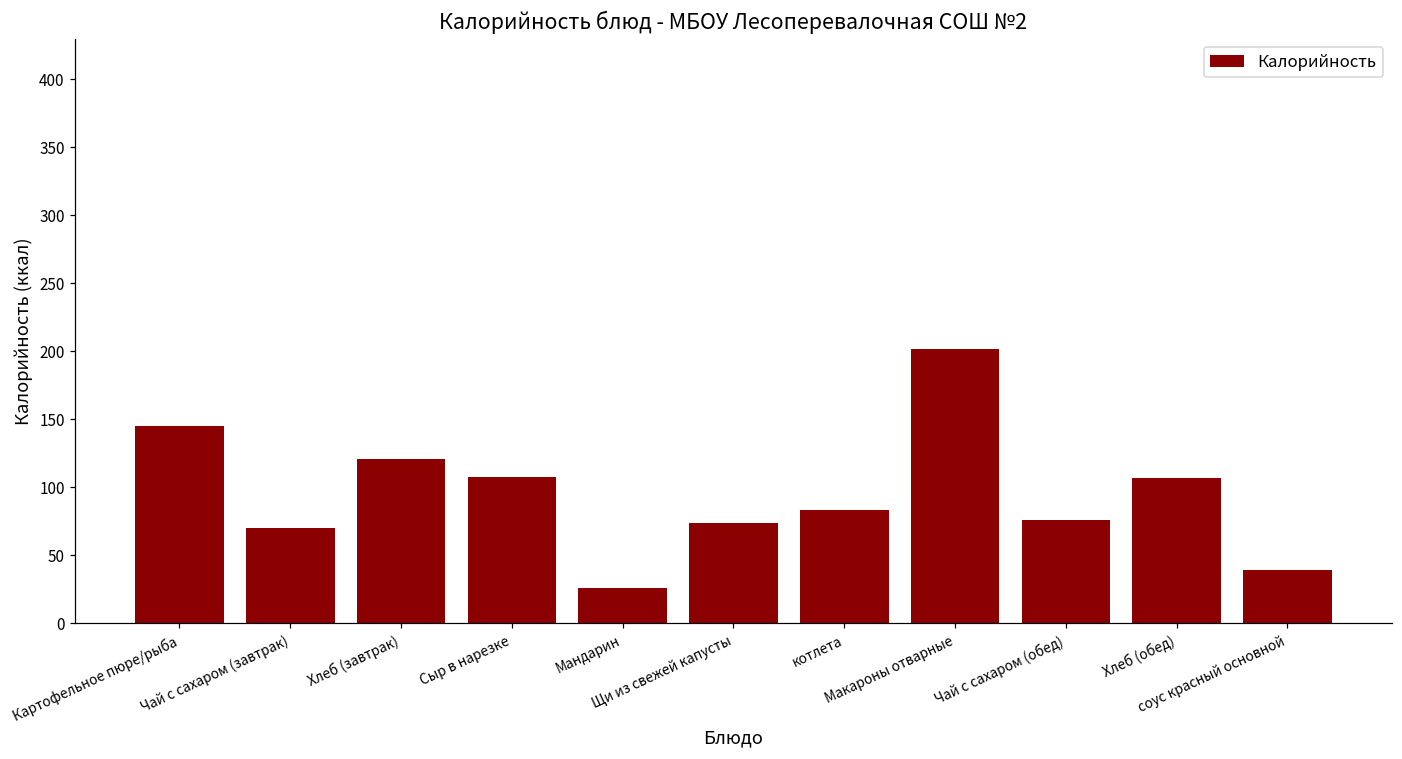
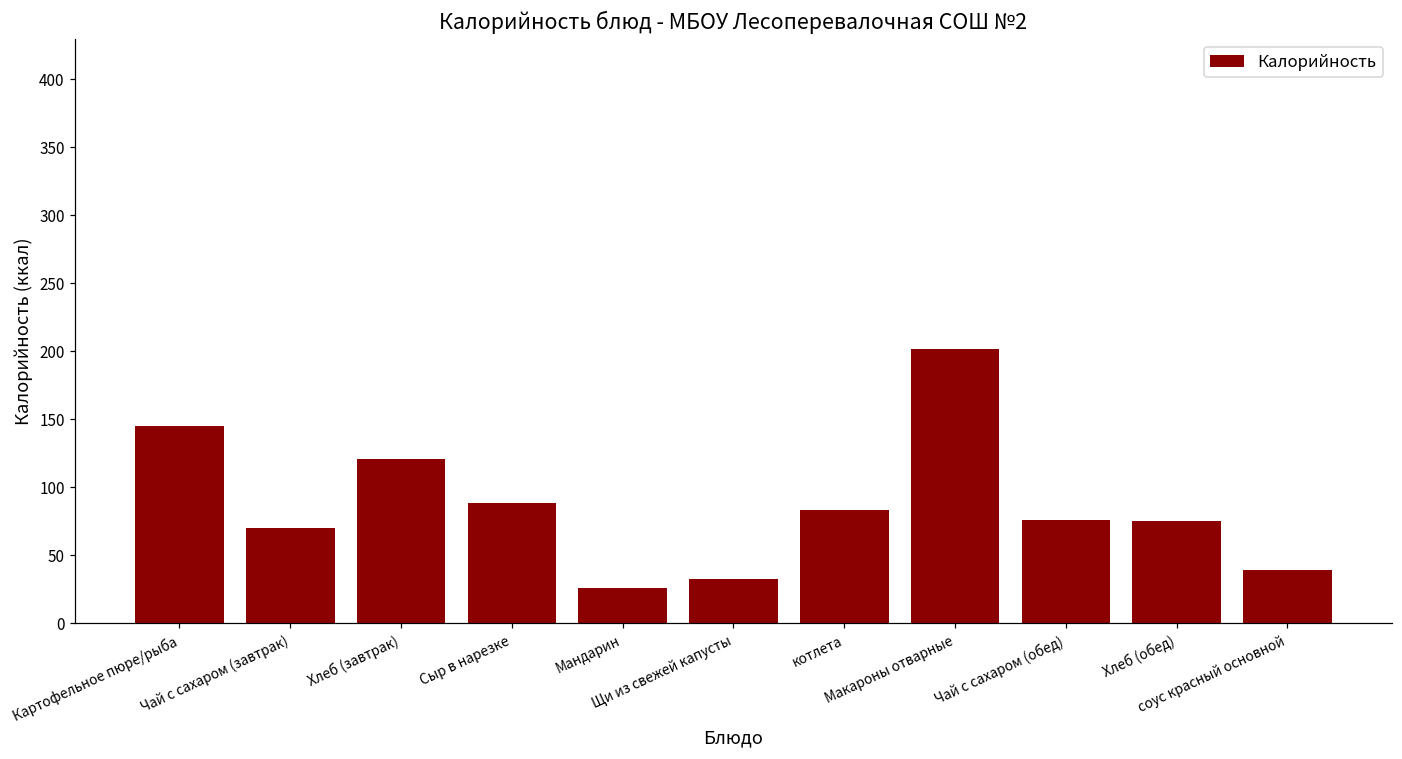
  {
    "Картофельное пюре/рыба": 145,
    "Чай с сахаром (завтрак)": 70,
    "Хлеб (завтрак)": 121,
-   "Сыр в нарезке": 108,
+   "Сыр в нарезке": 89,
    "Мандарин": 26,
-   "Щи из свежей капусты": 74,
+   "Щи из свежей капусты": 33,
    "котлета": 84,
    "Макароны отварные": 202,
    "Чай с сахаром (обед)": 76,
-   "Хлеб (обед)": 107,
+   "Хлеб (обед)": 76,
    "соус красный основной": 39
  }
